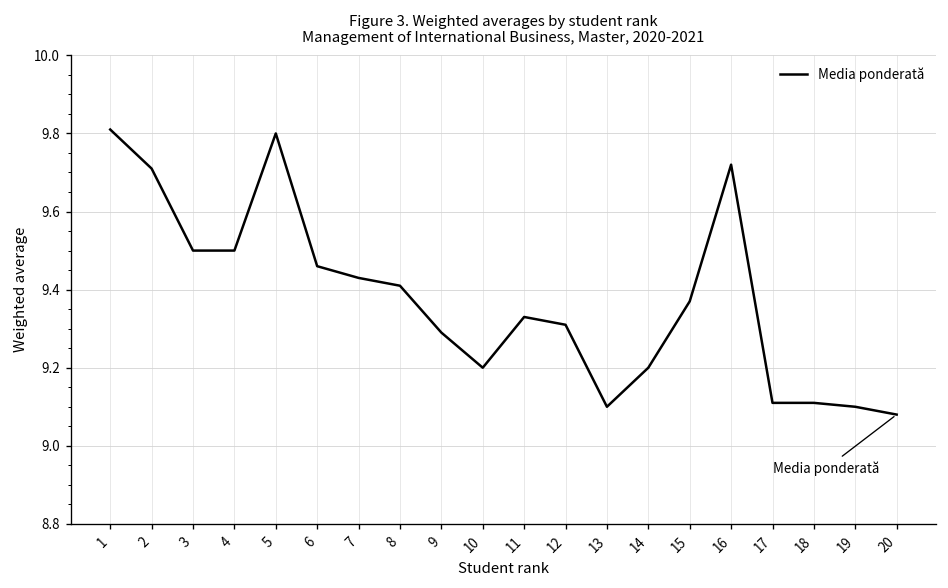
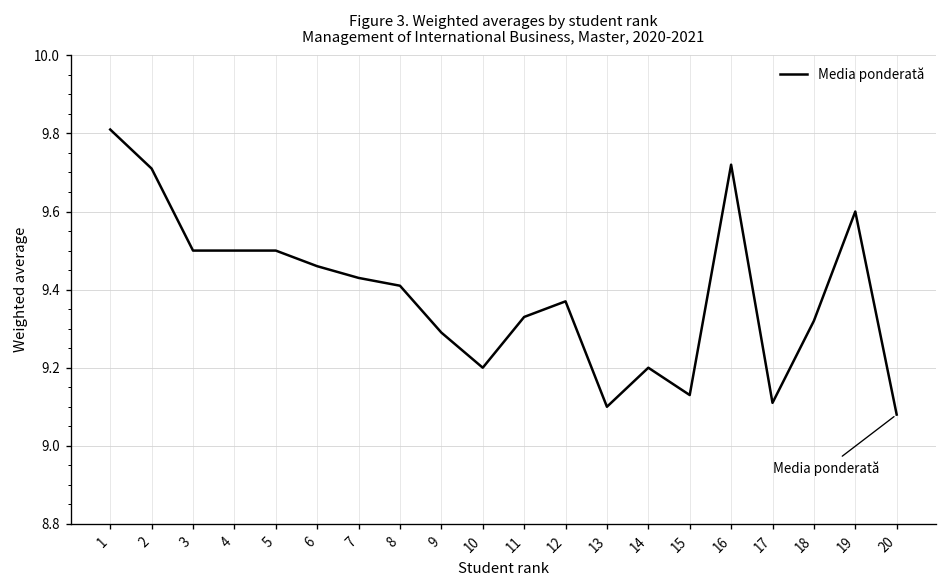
  {
    "1": 9.81,
    "2": 9.71,
    "3": 9.50,
    "4": 9.50,
-   "5": 9.8,
+   "5": 9.5,
    "6": 9.46,
    "7": 9.43,
    "8": 9.41,
    "9": 9.29,
    "10": 9.20,
    "11": 9.33,
-   "12": 9.31,
+   "12": 9.37,
    "13": 9.10,
    "14": 9.20,
-   "15": 9.37,
+   "15": 9.13,
    "16": 9.72,
    "17": 9.11,
-   "18": 9.11,
-   "19": 9.1,
+   "18": 9.32,
+   "19": 9.6,
    "20": 9.08
  }
